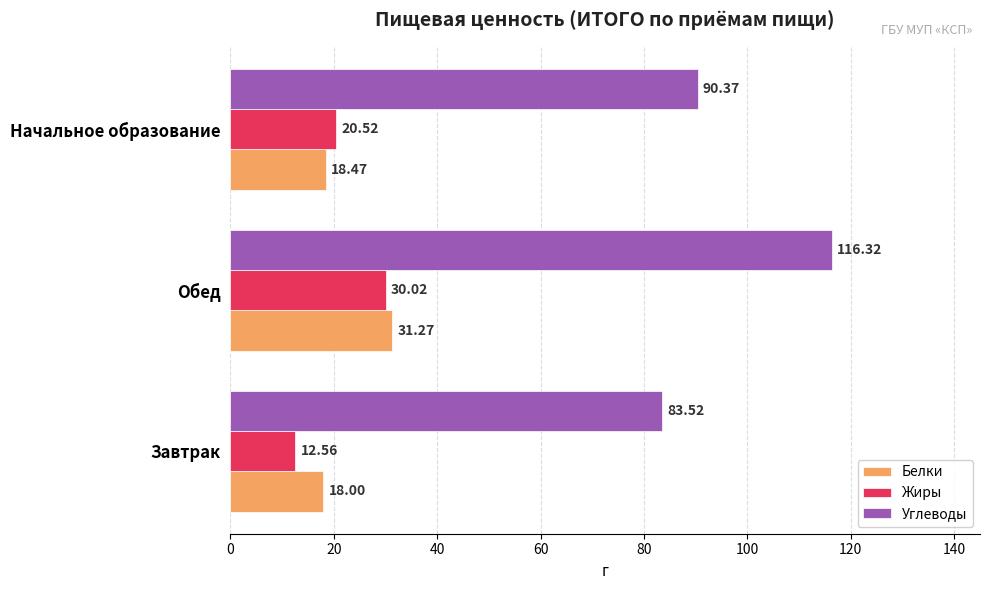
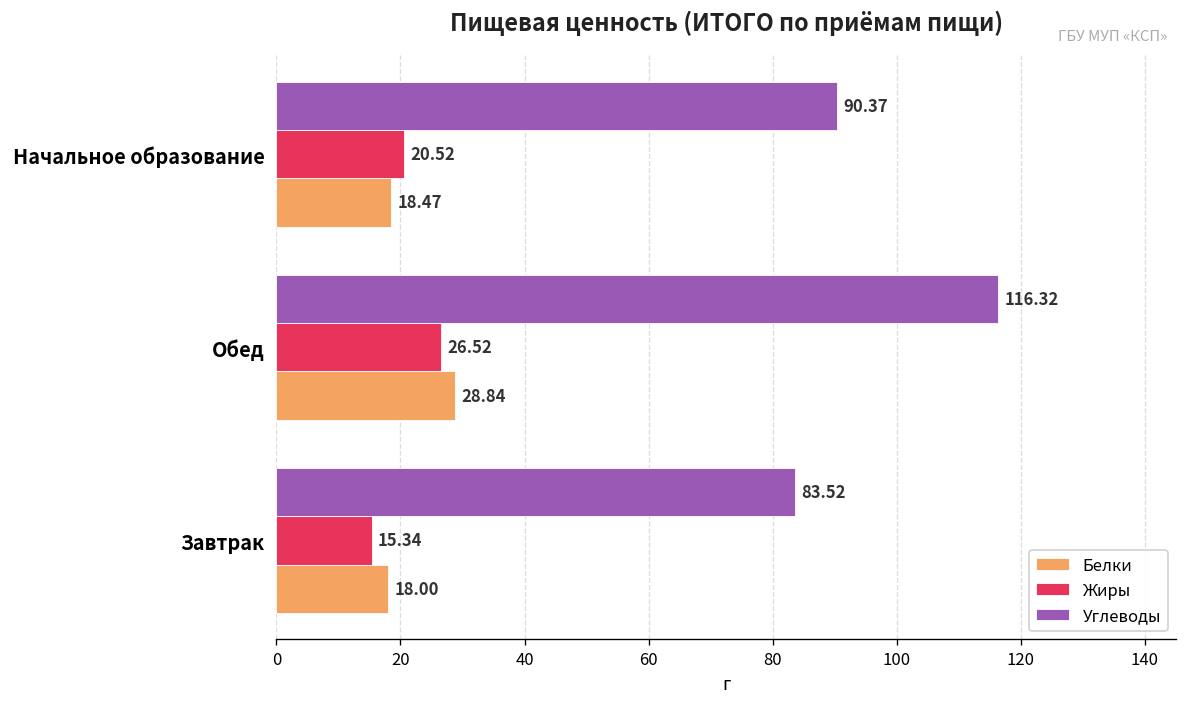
  {
    "Белки": {
      "Начальное образование": 18.47,
-     "Обед": 31.27,
+     "Обед": 28.84,
      "Завтрак": 18.00
    },
    "Жиры": {
      "Начальное образование": 20.52,
-     "Обед": 30.02,
-     "Завтрак": 12.56
+     "Обед": 26.52,
+     "Завтрак": 15.34
    },
    "Углеводы": {
      "Начальное образование": 90.37,
      "Обед": 116.32,
      "Завтрак": 83.52
    }
  }
